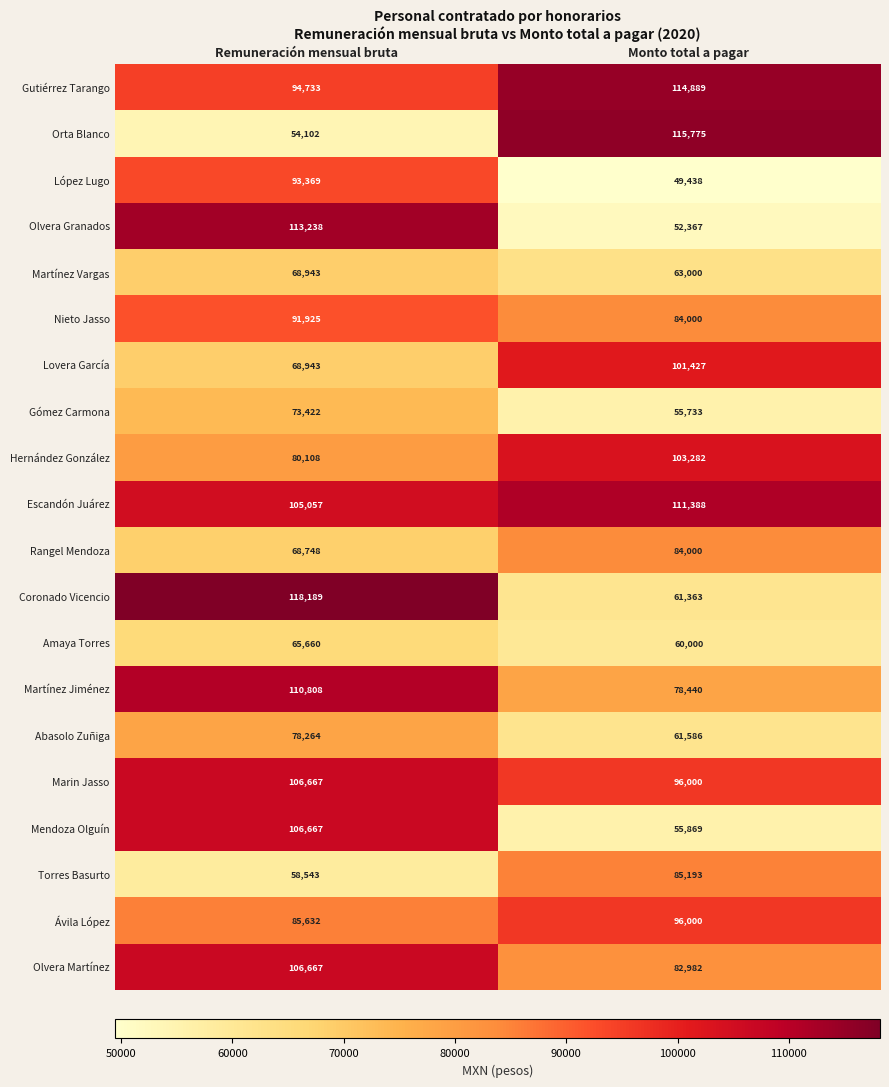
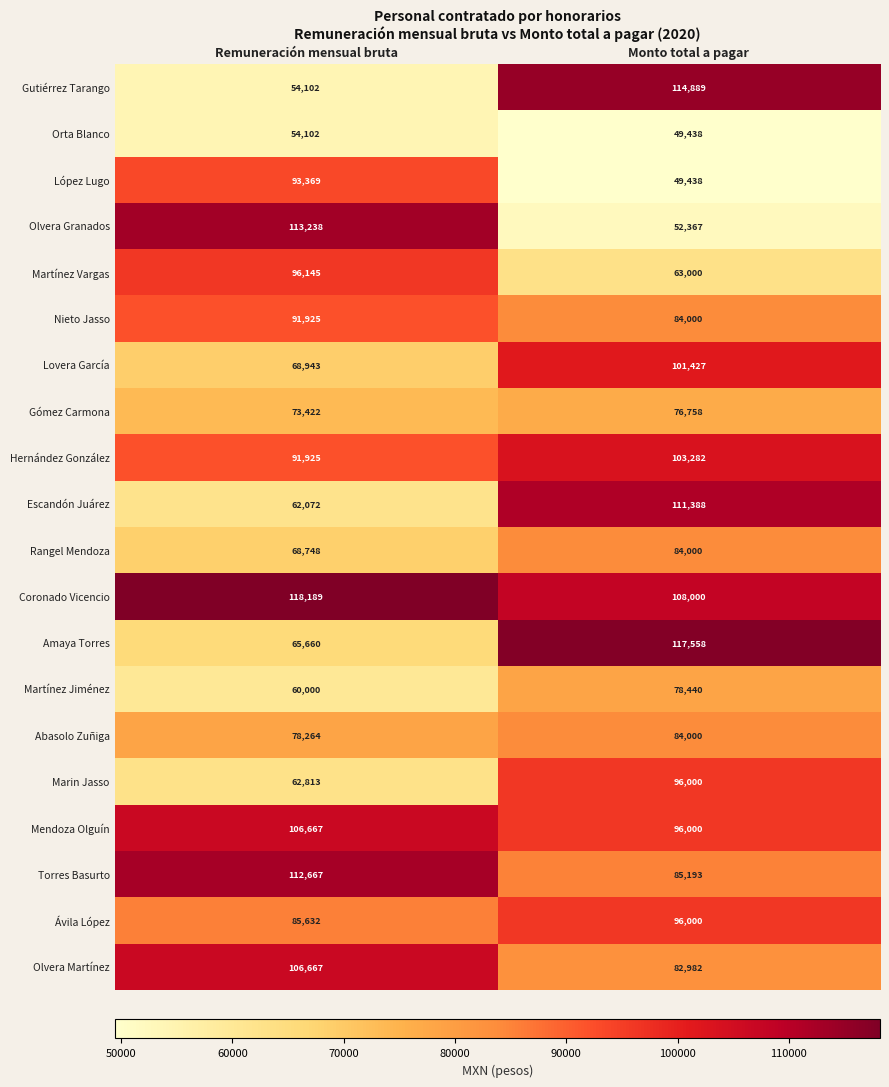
  {
    "Gutiérrez Tarango": {
-     "Remuneración mensual bruta": "94,733",
+     "Remuneración mensual bruta": "54,102",
      "Monto total a pagar": "114,889"
    },
    "Orta Blanco": {
      "Remuneración mensual bruta": "54,102",
-     "Monto total a pagar": "115,775"
+     "Monto total a pagar": "49,438"
    },
    "López Lugo": {
      "Remuneración mensual bruta": "93,369",
      "Monto total a pagar": "49,438"
    },
    "Olvera Granados": {
      "Remuneración mensual bruta": "113,238",
      "Monto total a pagar": "52,367"
    },
    "Martínez Vargas": {
-     "Remuneración mensual bruta": "68,943",
+     "Remuneración mensual bruta": "96,145",
      "Monto total a pagar": "63,000"
    },
    "Nieto Jasso": {
      "Remuneración mensual bruta": "91,925",
      "Monto total a pagar": "84,000"
    },
    "Lovera García": {
      "Remuneración mensual bruta": "68,943",
      "Monto total a pagar": "101,427"
    },
    "Gómez Carmona": {
      "Remuneración mensual bruta": "73,422",
-     "Monto total a pagar": "55,733"
+     "Monto total a pagar": "76,758"
    },
    "Hernández González": {
-     "Remuneración mensual bruta": "80,108",
+     "Remuneración mensual bruta": "91,925",
      "Monto total a pagar": "103,282"
    },
    "Escandón Juárez": {
-     "Remuneración mensual bruta": "105,057",
+     "Remuneración mensual bruta": "62,072",
      "Monto total a pagar": "111,388"
    },
    "Rangel Mendoza": {
      "Remuneración mensual bruta": "68,748",
      "Monto total a pagar": "84,000"
    },
    "Coronado Vicencio": {
      "Remuneración mensual bruta": "118,189",
-     "Monto total a pagar": "61,363"
+     "Monto total a pagar": "108,000"
    },
    "Amaya Torres": {
      "Remuneración mensual bruta": "65,660",
-     "Monto total a pagar": "60,000"
+     "Monto total a pagar": "117,558"
    },
    "Martínez Jiménez": {
-     "Remuneración mensual bruta": "110,808",
+     "Remuneración mensual bruta": "60,000",
      "Monto total a pagar": "78,440"
    },
    "Abasolo Zuñiga": {
      "Remuneración mensual bruta": "78,264",
-     "Monto total a pagar": "61,586"
+     "Monto total a pagar": "84,000"
    },
    "Marin Jasso": {
-     "Remuneración mensual bruta": "106,667",
+     "Remuneración mensual bruta": "62,813",
      "Monto total a pagar": "96,000"
    },
    "Mendoza Olguín": {
      "Remuneración mensual bruta": "106,667",
-     "Monto total a pagar": "55,869"
+     "Monto total a pagar": "96,000"
    },
    "Torres Basurto": {
-     "Remuneración mensual bruta": "58,543",
+     "Remuneración mensual bruta": "112,667",
      "Monto total a pagar": "85,193"
    },
    "Ávila López": {
      "Remuneración mensual bruta": "85,632",
      "Monto total a pagar": "96,000"
    },
    "Olvera Martínez": {
      "Remuneración mensual bruta": "106,667",
      "Monto total a pagar": "82,982"
    }
  }
